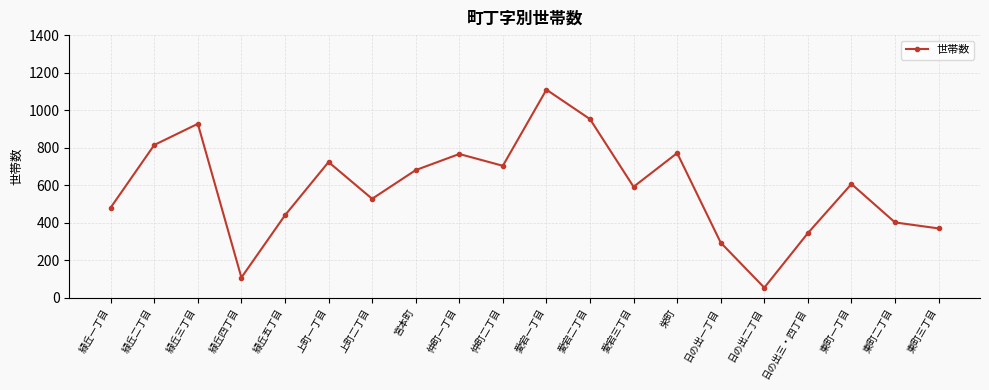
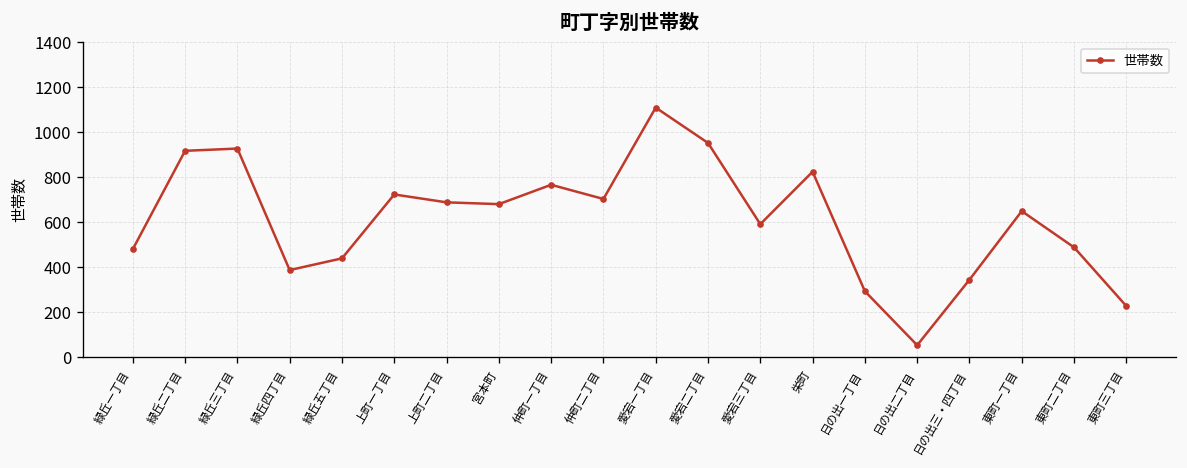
  {
    "緑丘一丁目": 480,
-   "緑丘二丁目": 810,
+   "緑丘二丁目": 920,
    "緑丘三丁目": 930,
-   "緑丘四丁目": 110,
+   "緑丘四丁目": 390,
    "緑丘五丁目": 440,
    "上町一丁目": 720,
-   "上町二丁目": 530,
+   "上町二丁目": 690,
    "宮本町": 680,
    "仲町一丁目": 770,
    "仲町二丁目": 700,
    "愛宕一丁目": 1110,
    "愛宕二丁目": 950,
    "愛宕三丁目": 590,
-   "栄町": 770,
+   "栄町": 820,
    "日の出一丁目": 290,
    "日の出二丁目": 50,
    "日の出三・四丁目": 340,
-   "東町一丁目": 610,
-   "東町二丁目": 400,
-   "東町三丁目": 370
+   "東町一丁目": 650,
+   "東町二丁目": 490,
+   "東町三丁目": 230
  }
